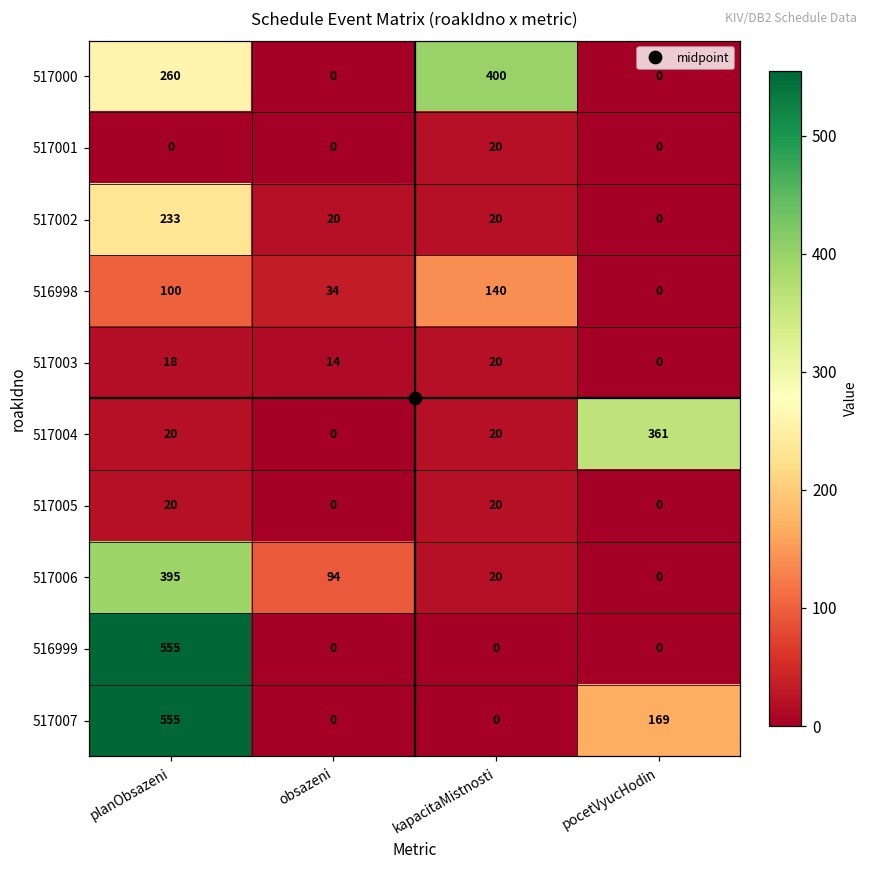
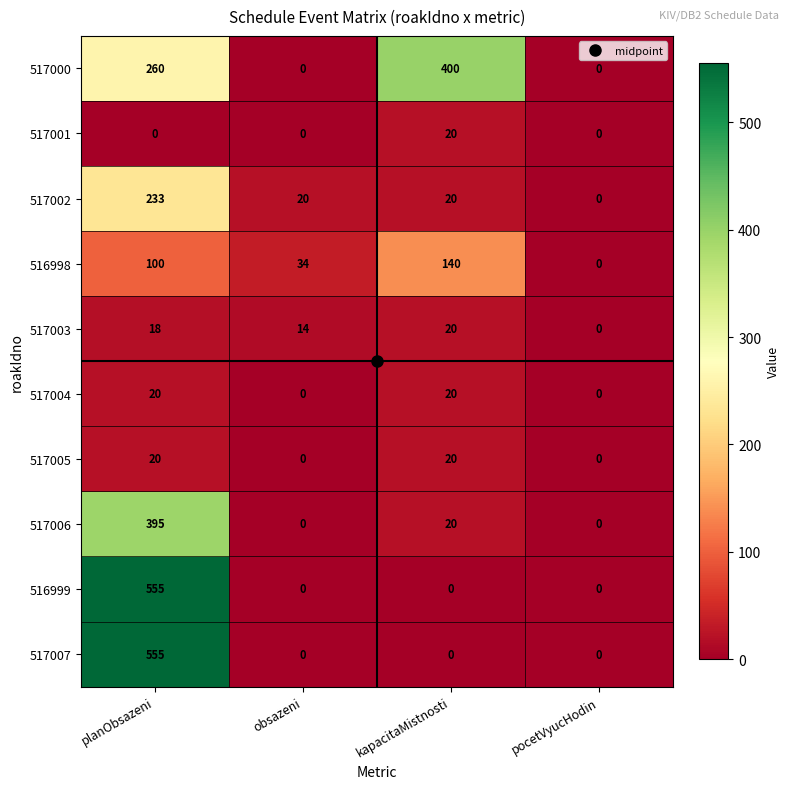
  {
    "517000": {
      "planObsazeni": 260,
      "obsazeni": 0,
      "kapacitaMistnosti": 400,
      "pocetVyucHodin": 0
    },
    "517001": {
      "planObsazeni": 0,
      "obsazeni": 0,
      "kapacitaMistnosti": 20,
      "pocetVyucHodin": 0
    },
    "517002": {
      "planObsazeni": 233,
      "obsazeni": 20,
      "kapacitaMistnosti": 20,
      "pocetVyucHodin": 0
    },
    "516998": {
      "planObsazeni": 100,
      "obsazeni": 34,
      "kapacitaMistnosti": 140,
      "pocetVyucHodin": 0
    },
    "517003": {
      "planObsazeni": 18,
      "obsazeni": 14,
      "kapacitaMistnosti": 20,
      "pocetVyucHodin": 0
    },
    "517004": {
      "planObsazeni": 20,
      "obsazeni": 0,
      "kapacitaMistnosti": 20,
-     "pocetVyucHodin": 361
+     "pocetVyucHodin": 0
    },
    "517005": {
      "planObsazeni": 20,
      "obsazeni": 0,
      "kapacitaMistnosti": 20,
      "pocetVyucHodin": 0
    },
    "517006": {
      "planObsazeni": 395,
-     "obsazeni": 94,
+     "obsazeni": 0,
      "kapacitaMistnosti": 20,
      "pocetVyucHodin": 0
    },
    "516999": {
      "planObsazeni": 555,
      "obsazeni": 0,
      "kapacitaMistnosti": 0,
      "pocetVyucHodin": 0
    },
    "517007": {
      "planObsazeni": 555,
      "obsazeni": 0,
      "kapacitaMistnosti": 0,
-     "pocetVyucHodin": 169
+     "pocetVyucHodin": 0
    }
  }
